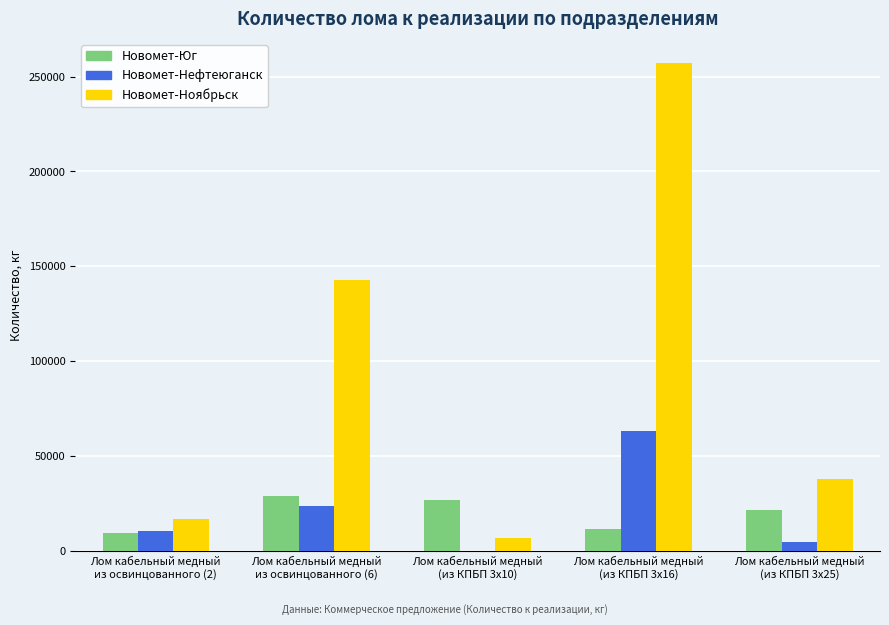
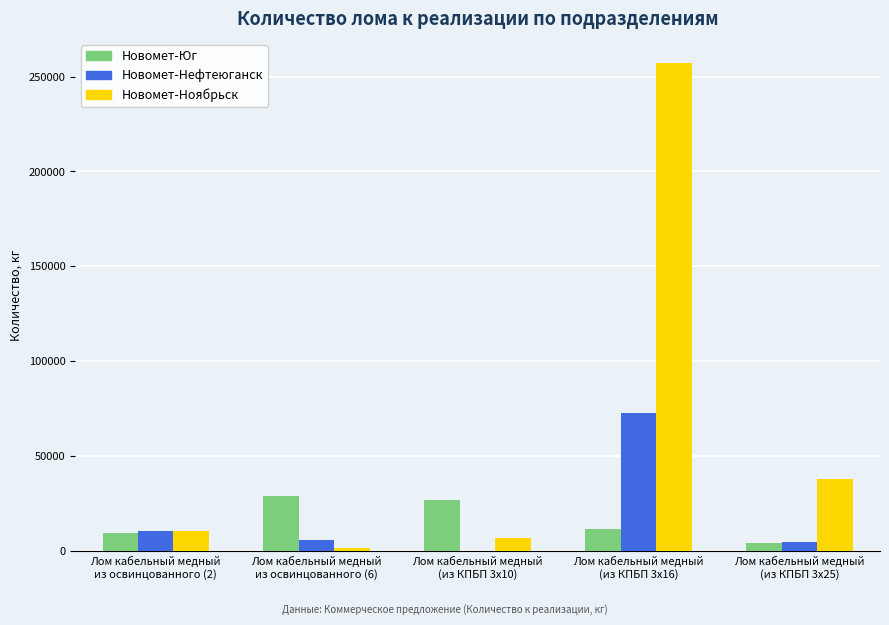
  {
    "Новомет-Юг": {
      "Лом кабельный медный из освинцованного (2)": 10000,
      "Лом кабельный медный из освинцованного (6)": 29000,
      "Лом кабельный медный (из КПБП 3х10)": 27000,
      "Лом кабельный медный (из КПБП 3х16)": 12000,
-     "Лом кабельный медный (из КПБП 3х25)": 22000
+     "Лом кабельный медный (из КПБП 3х25)": 4000
    },
    "Новомет-Нефтеюганск": {
      "Лом кабельный медный из освинцованного (2)": 10000,
-     "Лом кабельный медный из освинцованного (6)": 24000,
+     "Лом кабельный медный из освинцованного (6)": 6000,
      "Лом кабельный медный (из КПБП 3х10)": 0,
-     "Лом кабельный медный (из КПБП 3х16)": 64000,
+     "Лом кабельный медный (из КПБП 3х16)": 73000,
      "Лом кабельный медный (из КПБП 3х25)": 5000
    },
    "Новомет-Ноябрьск": {
-     "Лом кабельный медный из освинцованного (2)": 17000,
-     "Лом кабельный медный из освинцованного (6)": 143000,
+     "Лом кабельный медный из освинцованного (2)": 11000,
+     "Лом кабельный медный из освинцованного (6)": 2000,
      "Лом кабельный медный (из КПБП 3х10)": 7000,
      "Лом кабельный медный (из КПБП 3х16)": 257000,
      "Лом кабельный медный (из КПБП 3х25)": 38000
    }
  }
